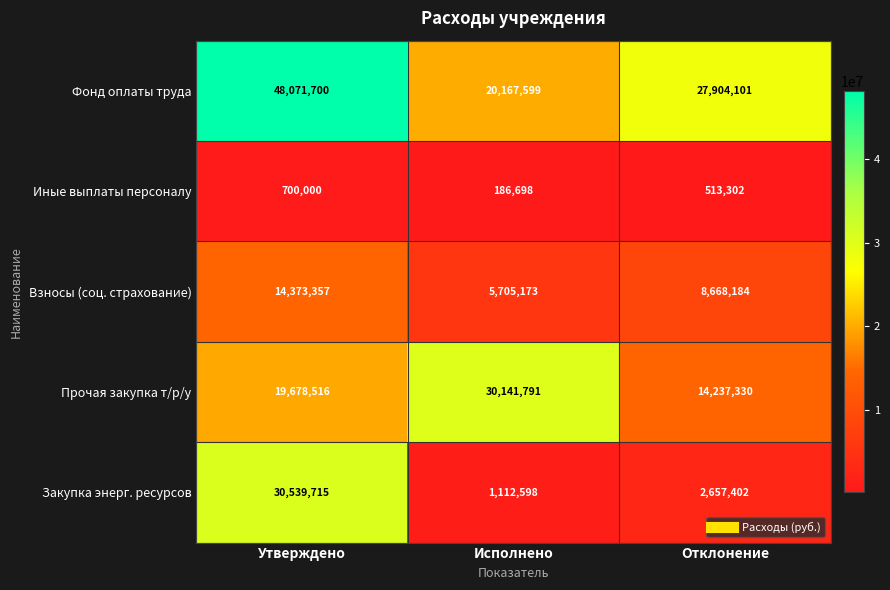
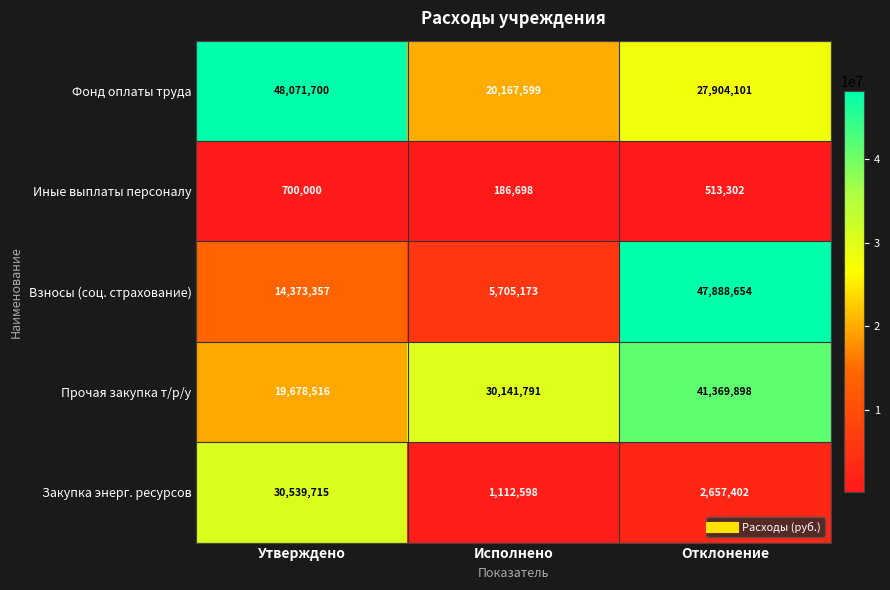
  {
    "Фонд оплаты труда": {
      "Утверждено": "48,071,700",
      "Исполнено": "20,167,599",
      "Отклонение": "27,904,101"
    },
    "Иные выплаты персоналу": {
      "Утверждено": "700,000",
      "Исполнено": "186,698",
      "Отклонение": "513,302"
    },
    "Взносы (соц. страхование)": {
      "Утверждено": "14,373,357",
      "Исполнено": "5,705,173",
-     "Отклонение": "8,668,184"
+     "Отклонение": "47,888,654"
    },
    "Прочая закупка т/р/у": {
      "Утверждено": "19,678,516",
      "Исполнено": "30,141,791",
-     "Отклонение": "14,237,330"
+     "Отклонение": "41,369,898"
    },
    "Закупка энерг. ресурсов": {
      "Утверждено": "30,539,715",
      "Исполнено": "1,112,598",
      "Отклонение": "2,657,402"
    }
  }
